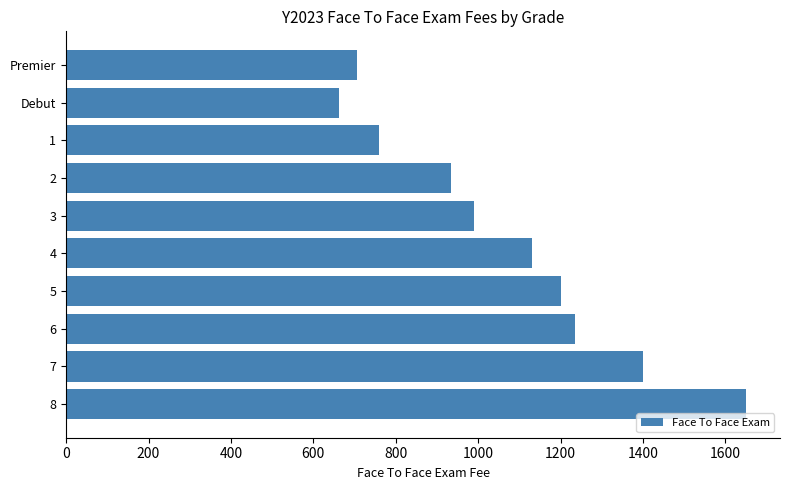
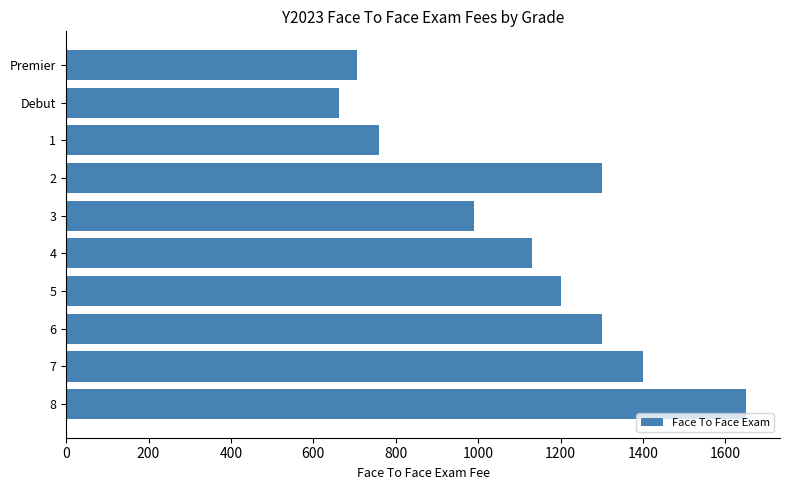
  {
    "Premier": 710,
    "Debut": 660,
    "1": 760,
-   "2": 940,
+   "2": 1300,
    "3": 990,
    "4": 1130,
    "5": 1200,
-   "6": 1230,
+   "6": 1300,
    "7": 1400,
    "8": 1650
  }
